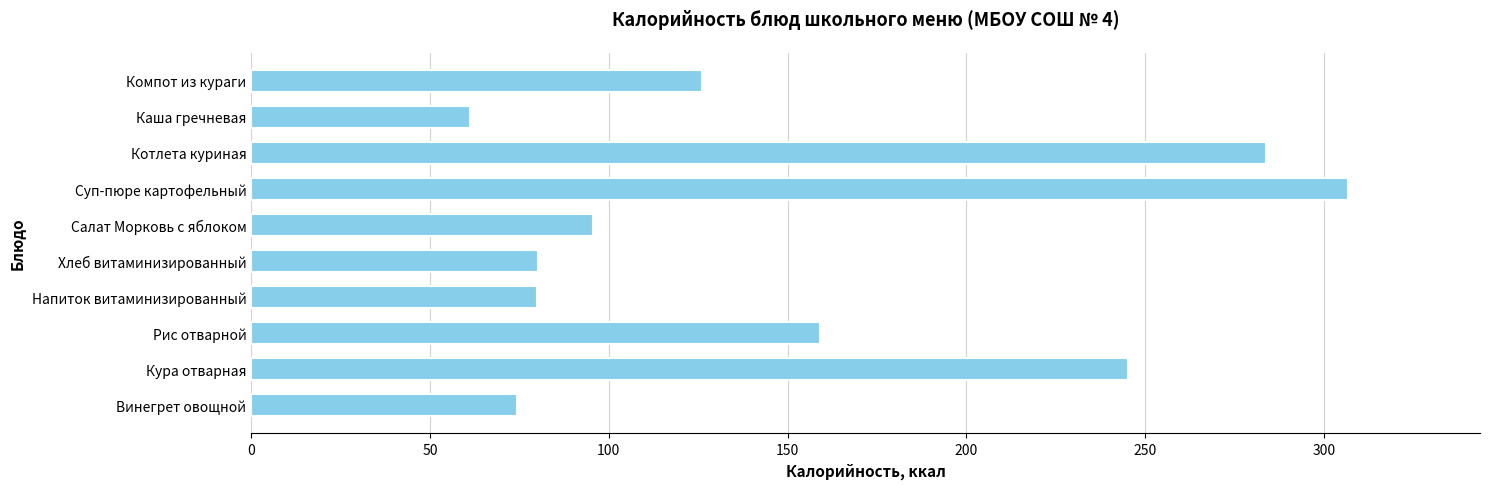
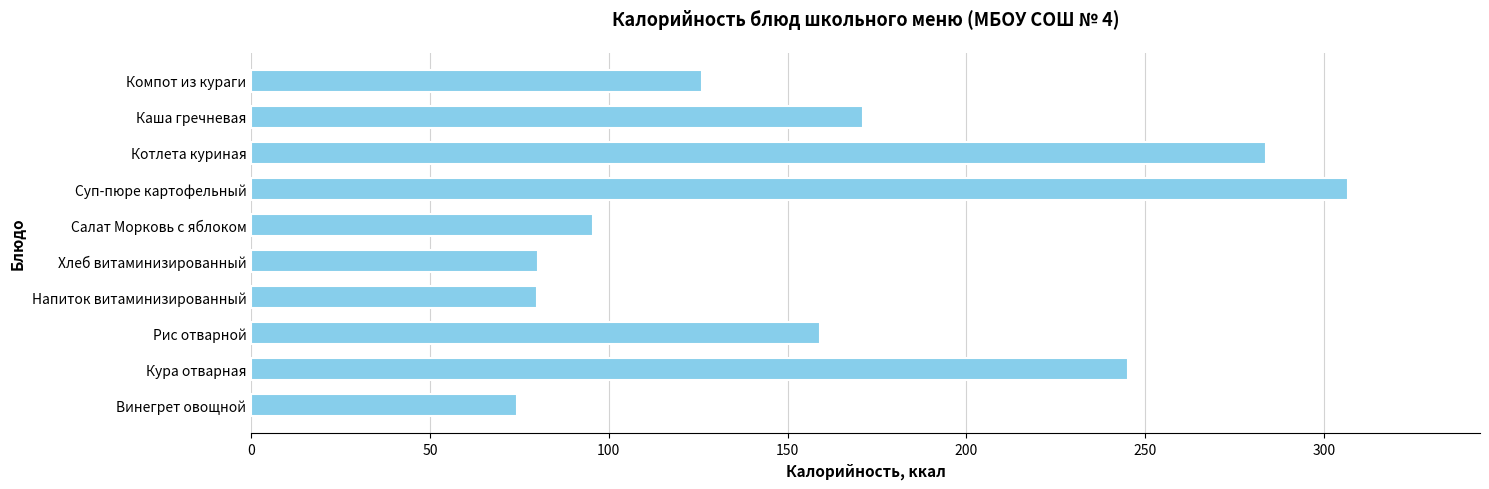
  {
    "Компот из кураги": 126,
-   "Каша гречневая": 61,
+   "Каша гречневая": 171,
    "Котлета куриная": 284,
    "Суп-пюре картофельный": 307,
    "Салат Морковь с яблоком": 96,
    "Хлеб витаминизированный": 80,
    "Напиток витаминизированный": 80,
    "Рис отварной": 159,
    "Кура отварная": 245,
    "Винегрет овощной": 74
  }
